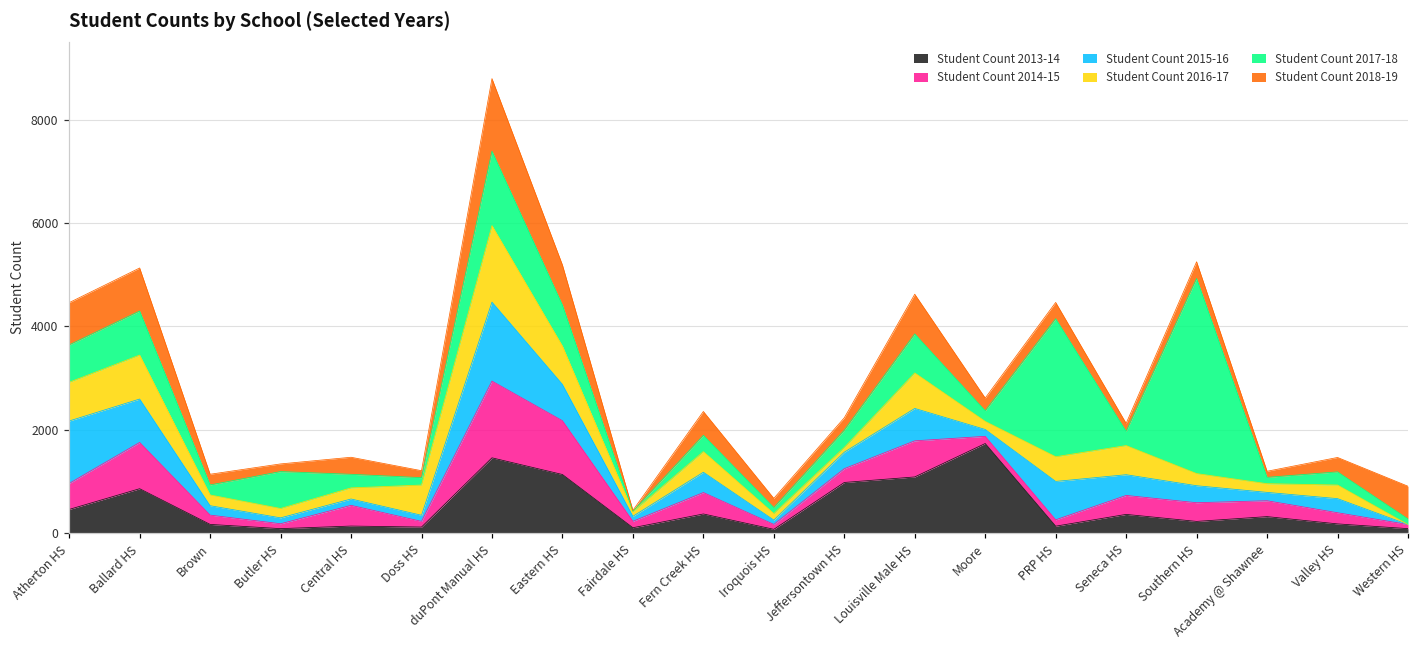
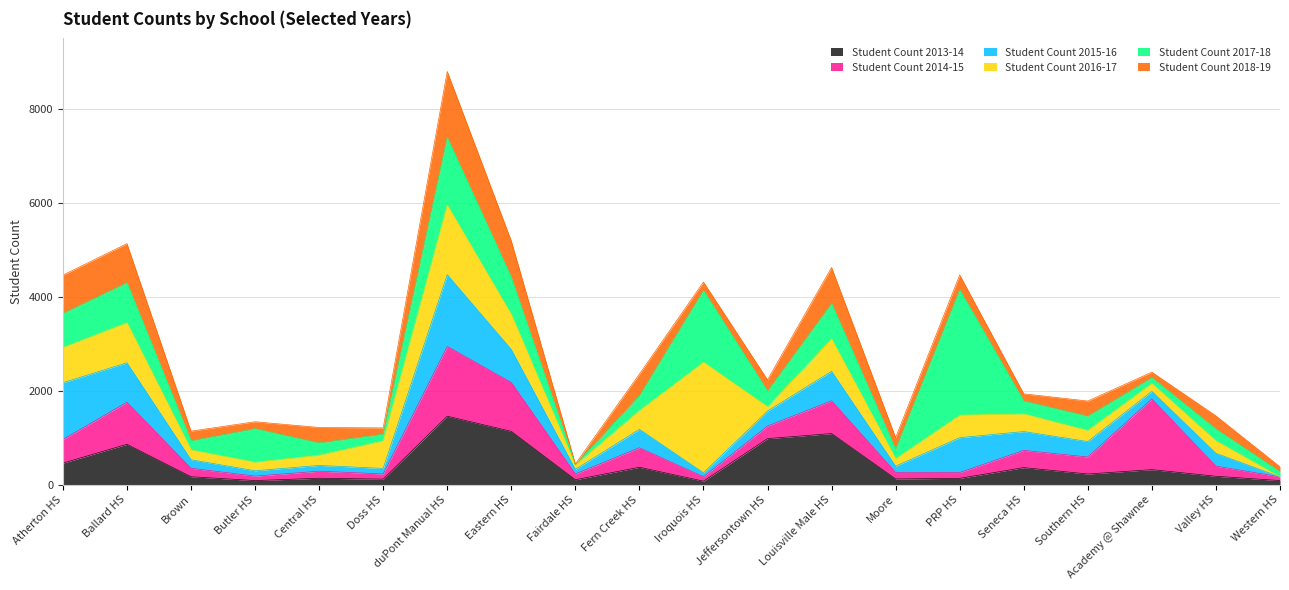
  {
    "Student Count 2013-14": {
      "Atherton HS": 500,
      "Ballard HS": 900,
      "Brown": 200,
      "Butler HS": 100,
      "Central HS": 100,
      "Doss HS": 100,
      "duPont Manual HS": 1500,
      "Eastern HS": 1100,
      "Fairdale HS": 100,
      "Fern Creek HS": 400,
      "Iroquois HS": 100,
      "Jeffersontown HS": 1000,
      "Louisville Male HS": 1100,
-     "Moore": 1700,
+     "Moore": 100,
      "PRP HS": 100,
      "Seneca HS": 400,
      "Southern HS": 200,
      "Academy @ Shawnee": 300,
      "Valley HS": 200,
      "Western HS": 100
    },
    "Student Count 2014-15": {
      "Atherton HS": 500,
      "Ballard HS": 900,
      "Brown": 200,
      "Butler HS": 100,
-     "Central HS": 400,
+     "Central HS": 200,
      "Doss HS": 100,
      "duPont Manual HS": 1500,
      "Eastern HS": 1000,
      "Fairdale HS": 100,
      "Fern Creek HS": 400,
      "Iroquois HS": 100,
      "Jeffersontown HS": 300,
      "Louisville Male HS": 700,
      "Moore": 100,
      "PRP HS": 100,
      "Seneca HS": 400,
      "Southern HS": 400,
-     "Academy @ Shawnee": 300,
+     "Academy @ Shawnee": 1500,
      "Valley HS": 200
    },
    "Student Count 2015-16": {
      "Atherton HS": 1200,
      "Ballard HS": 800,
      "Brown": 200,
      "Butler HS": 100,
      "Central HS": 100,
      "Doss HS": 100,
      "duPont Manual HS": 1500,
      "Eastern HS": 700,
      "Fairdale HS": 100,
      "Fern Creek HS": 400,
      "Iroquois HS": 100,
      "Jeffersontown HS": 300,
      "Louisville Male HS": 600,
      "Moore": 100,
      "PRP HS": 700,
      "Seneca HS": 400,
      "Southern HS": 300,
      "Academy @ Shawnee": 200,
      "Valley HS": 300
    },
    "Student Count 2016-17": {
      "Atherton HS": 800,
      "Ballard HS": 900,
      "Brown": 200,
      "Butler HS": 200,
      "Central HS": 200,
      "Doss HS": 600,
      "duPont Manual HS": 1500,
      "Eastern HS": 700,
      "Fern Creek HS": 400,
-     "Iroquois HS": 100,
+     "Iroquois HS": 2400,
      "Jeffersontown HS": 100,
      "Louisville Male HS": 700,
      "Moore": 200,
      "PRP HS": 500,
-     "Seneca HS": 600,
+     "Seneca HS": 400,
      "Southern HS": 200,
      "Academy @ Shawnee": 200,
      "Valley HS": 300
    },
    "Student Count 2017-18": {
      "Atherton HS": 700,
      "Ballard HS": 900,
      "Brown": 200,
      "Butler HS": 700,
      "Central HS": 300,
      "Doss HS": 100,
      "duPont Manual HS": 1400,
      "Eastern HS": 800,
      "Fern Creek HS": 300,
-     "Iroquois HS": 100,
+     "Iroquois HS": 1500,
      "Jeffersontown HS": 300,
      "Louisville Male HS": 800,
      "Moore": 200,
      "PRP HS": 2700,
      "Seneca HS": 300,
-     "Southern HS": 3800,
+     "Southern HS": 300,
      "Academy @ Shawnee": 100,
      "Valley HS": 300,
      "Western HS": 100
    },
    "Student Count 2018-19": {
      "Atherton HS": 800,
      "Ballard HS": 800,
      "Brown": 200,
      "Butler HS": 100,
      "Central HS": 300,
      "Doss HS": 100,
      "duPont Manual HS": 1400,
      "Eastern HS": 800,
      "Fern Creek HS": 500,
      "Iroquois HS": 200,
      "Jeffersontown HS": 200,
      "Louisville Male HS": 800,
      "Moore": 200,
      "PRP HS": 300,
      "Seneca HS": 200,
      "Southern HS": 300,
      "Academy @ Shawnee": 100,
      "Valley HS": 300,
-     "Western HS": 600
+     "Western HS": 100
    }
  }
